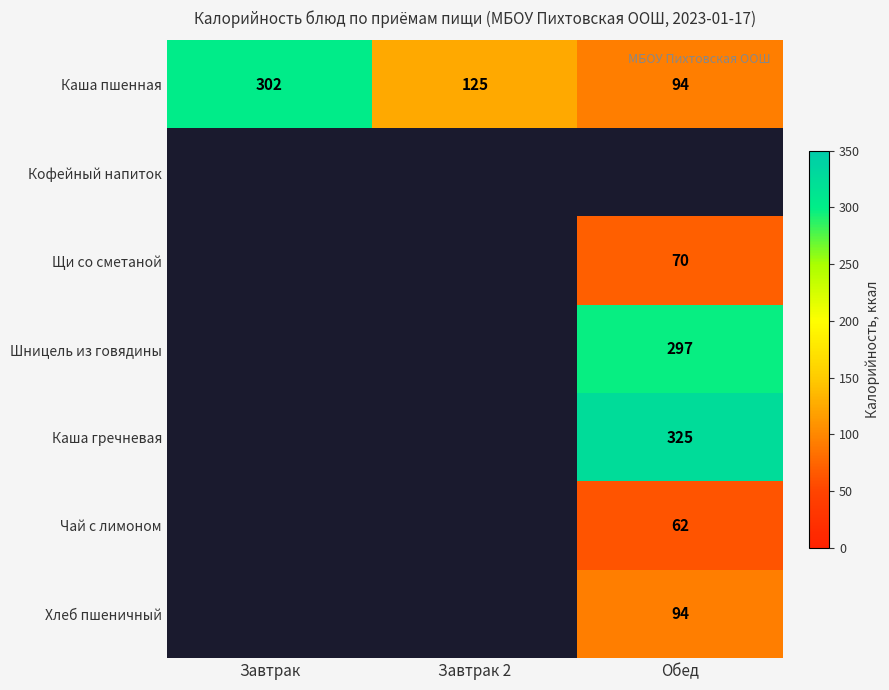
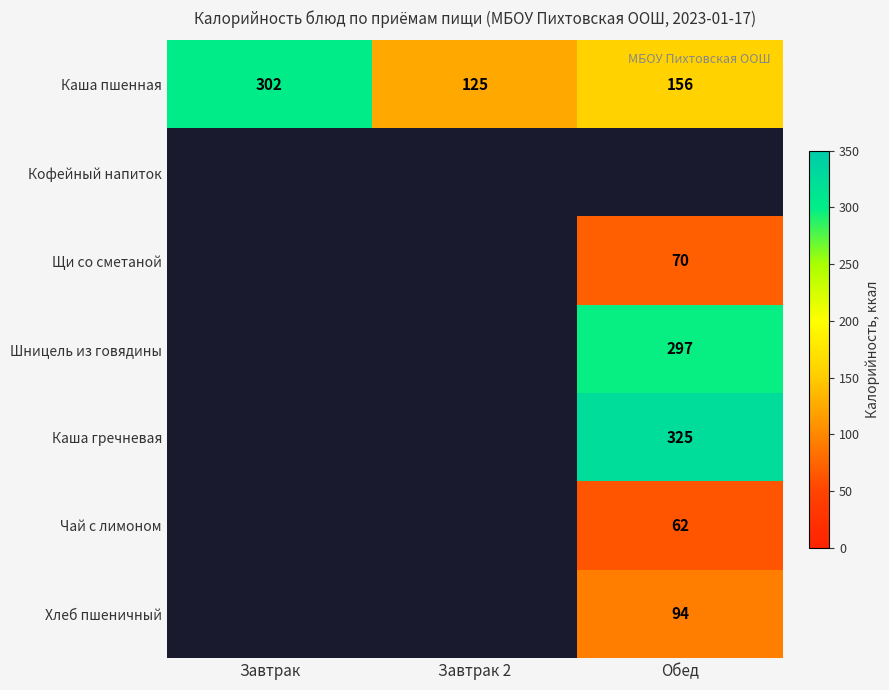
  {
    "Каша пшенная": {
      "Завтрак": 302,
      "Завтрак 2": 125,
-     "Обед": 94
+     "Обед": 156
    },
    "Щи со сметаной": {
      "Обед": 70
    },
    "Шницель из говядины": {
      "Обед": 297
    },
    "Каша гречневая": {
      "Обед": 325
    },
    "Чай с лимоном": {
      "Обед": 62
    },
    "Хлеб пшеничный": {
      "Обед": 94
    }
  }
